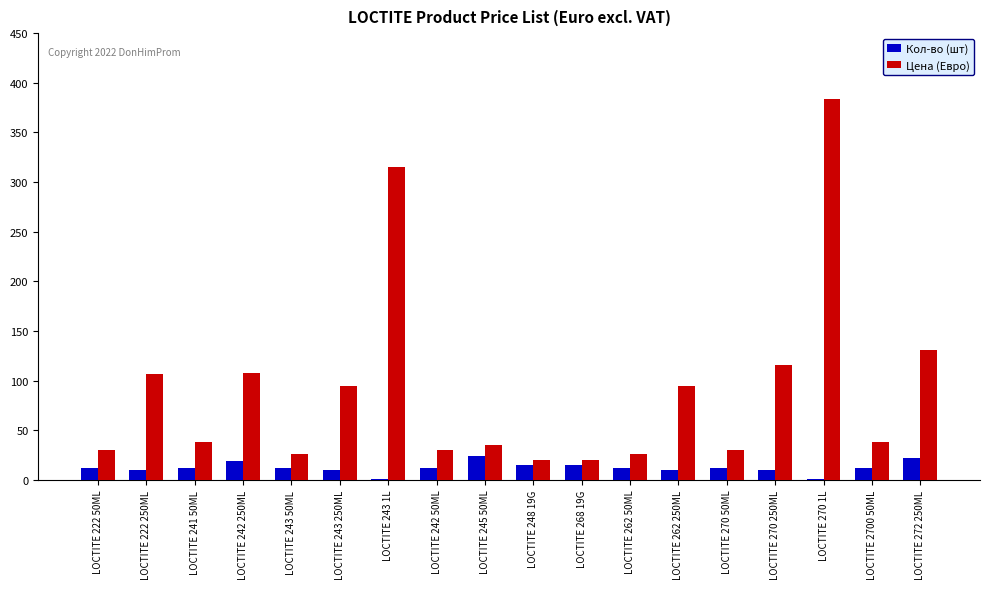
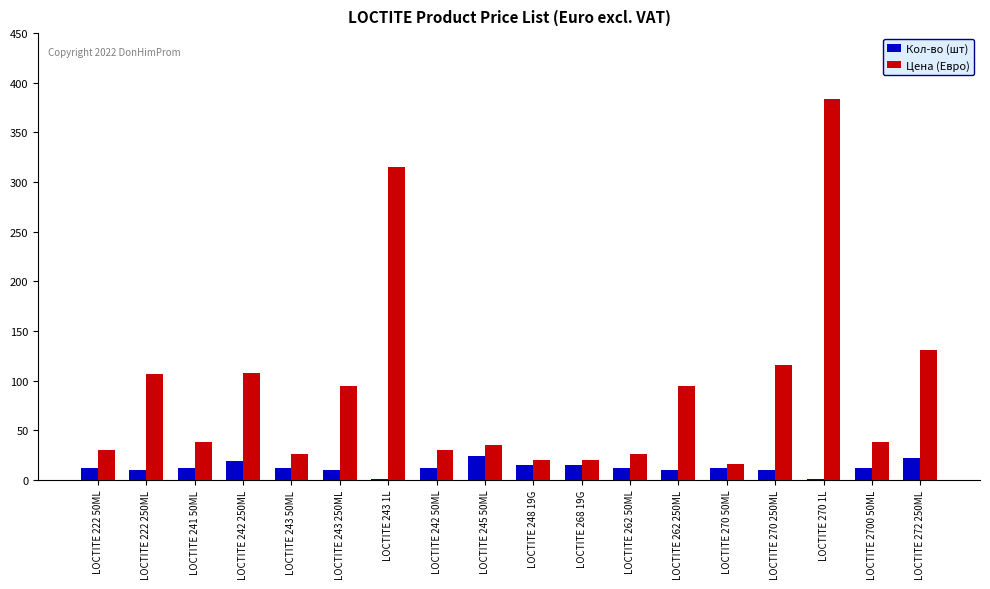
  {
    "Кол-во (шт)": {
      "LOCTITE 222 50ML": 10,
      "LOCTITE 222 250ML": 10,
      "LOCTITE 241 50ML": 10,
      "LOCTITE 242 250ML": 20,
      "LOCTITE 243 50ML": 10,
      "LOCTITE 243 250ML": 10,
      "LOCTITE 242 50ML": 10,
      "LOCTITE 245 50ML": 20,
      "LOCTITE 248 19G": 20,
      "LOCTITE 268 19G": 20,
      "LOCTITE 262 50ML": 10,
      "LOCTITE 262 250ML": 10,
      "LOCTITE 270 50ML": 10,
      "LOCTITE 270 250ML": 10,
      "LOCTITE 2700 50ML": 10,
      "LOCTITE 272 250ML": 20
    },
    "Цена (Евро)": {
      "LOCTITE 222 50ML": 30,
      "LOCTITE 222 250ML": 110,
      "LOCTITE 241 50ML": 40,
      "LOCTITE 242 250ML": 110,
      "LOCTITE 243 50ML": 30,
      "LOCTITE 243 250ML": 90,
      "LOCTITE 243 1L": 320,
      "LOCTITE 242 50ML": 30,
      "LOCTITE 245 50ML": 40,
      "LOCTITE 248 19G": 20,
      "LOCTITE 268 19G": 20,
      "LOCTITE 262 50ML": 30,
      "LOCTITE 262 250ML": 90,
-     "LOCTITE 270 50ML": 30,
+     "LOCTITE 270 50ML": 20,
      "LOCTITE 270 250ML": 120,
      "LOCTITE 270 1L": 380,
      "LOCTITE 2700 50ML": 40,
      "LOCTITE 272 250ML": 130
    }
  }
